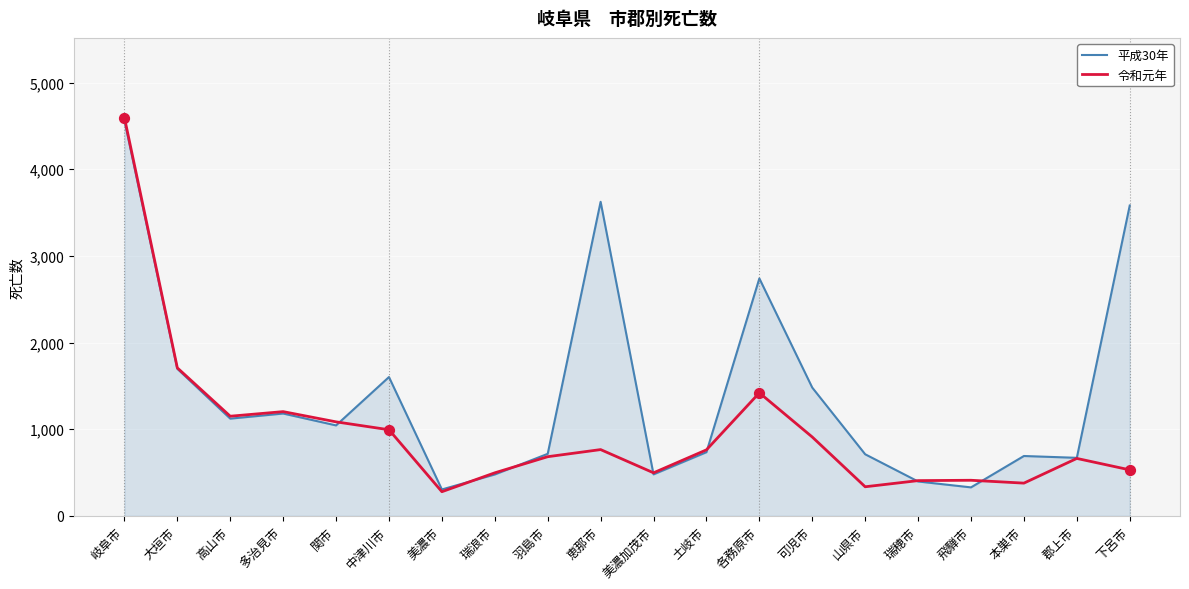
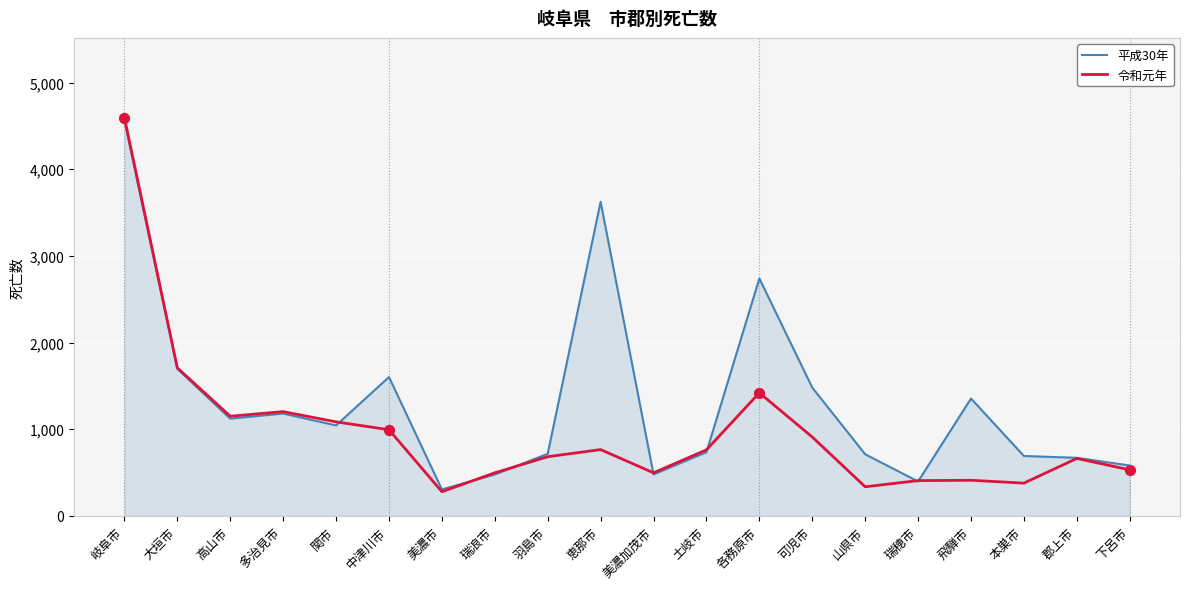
  {
    "平成30年": {
      "岐阜市": "4,600",
      "関市": "1,000",
      "中津川市": "1,600",
      "羽島市": "700",
      "恵那市": "3,600",
      "各務原市": "2,700",
      "可児市": "1,500",
      "山県市": "700",
-     "飛騨市": "300",
+     "飛騨市": "1,400",
      "本巣市": "700",
-     "下呂市": "3,600"
+     "下呂市": "600"
    }
  }
